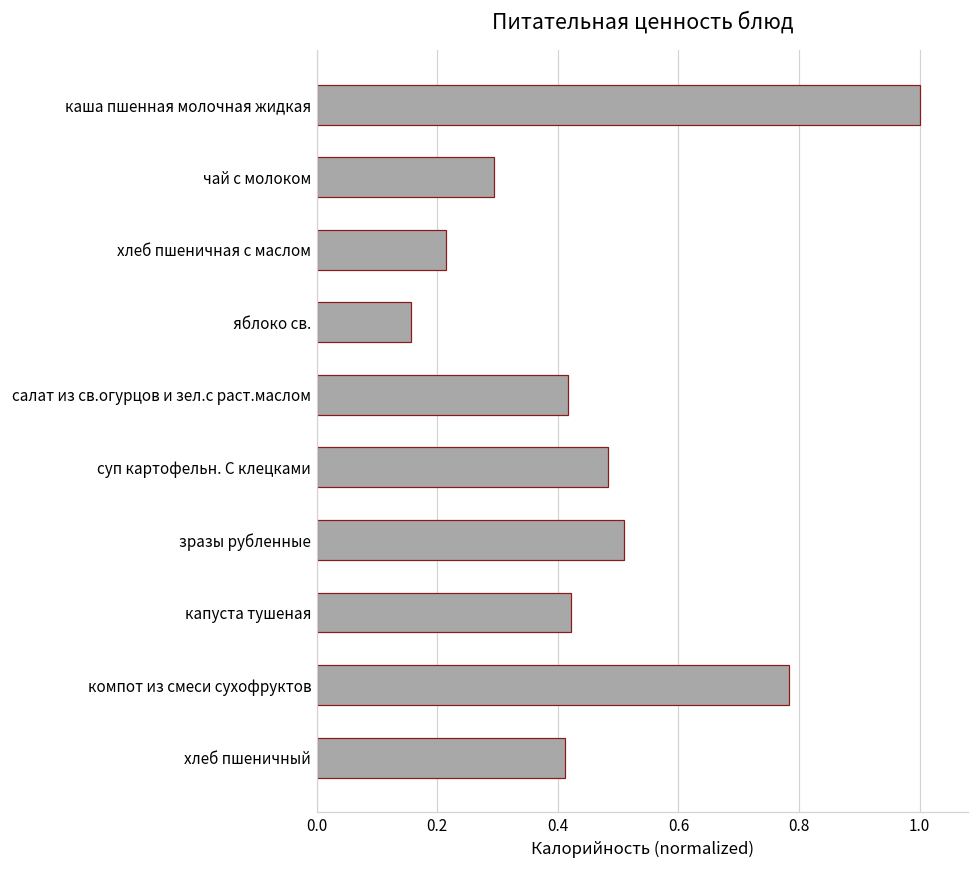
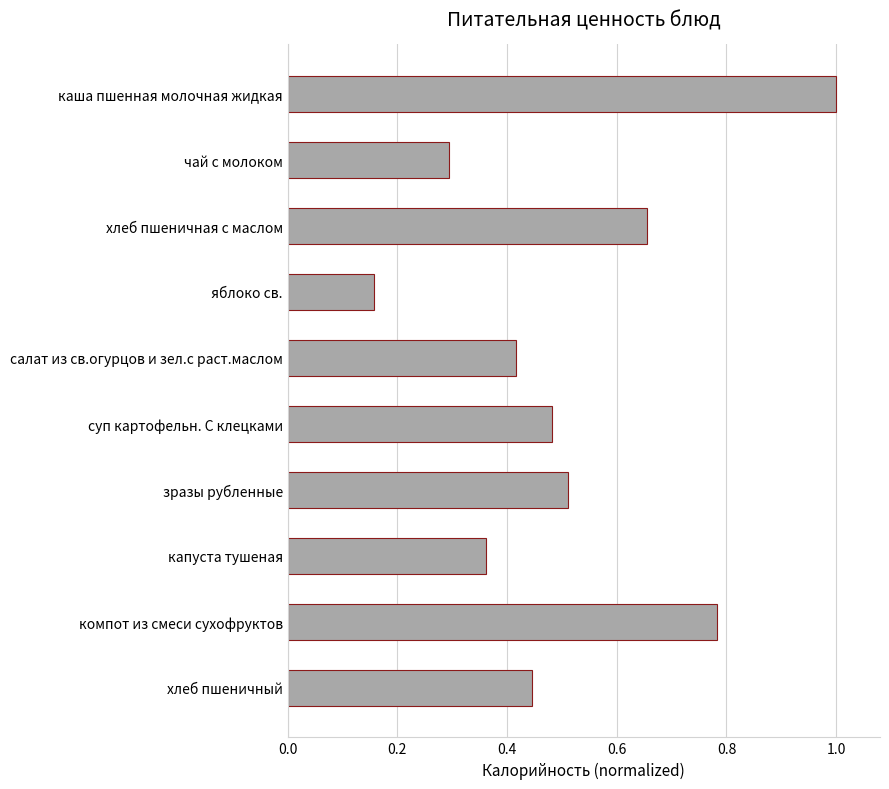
  {
    "каша пшенная молочная жидкая": 1.00,
    "чай с молоком": 0.29,
-   "хлеб пшеничная с маслом": 0.21,
+   "хлеб пшеничная с маслом": 0.66,
    "яблоко св.": 0.16,
    "салат из св.огурцов и зел.с раст.маслом": 0.42,
    "суп картофельн. С клецками": 0.48,
    "зразы рубленные": 0.51,
-   "капуста тушеная": 0.42,
+   "капуста тушеная": 0.36,
    "компот из смеси сухофруктов": 0.78,
-   "хлеб пшеничный": 0.41
+   "хлеб пшеничный": 0.44
  }
